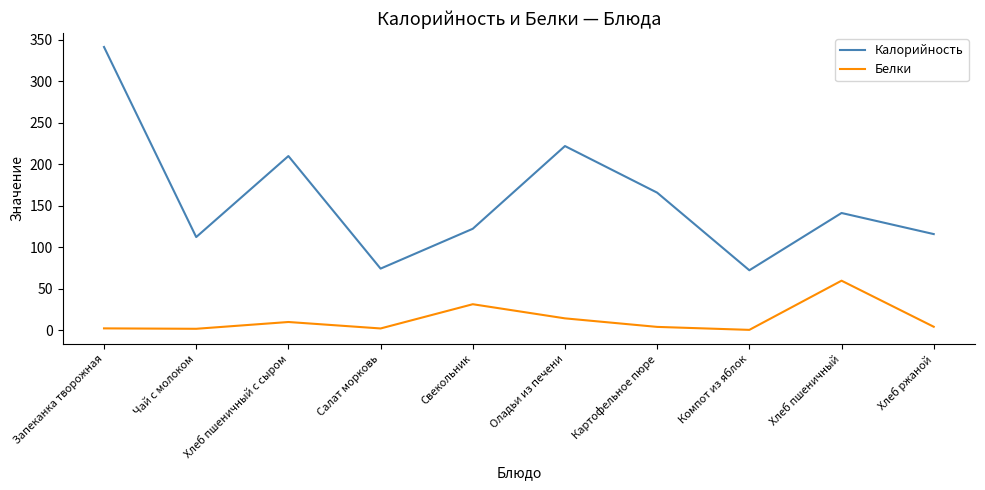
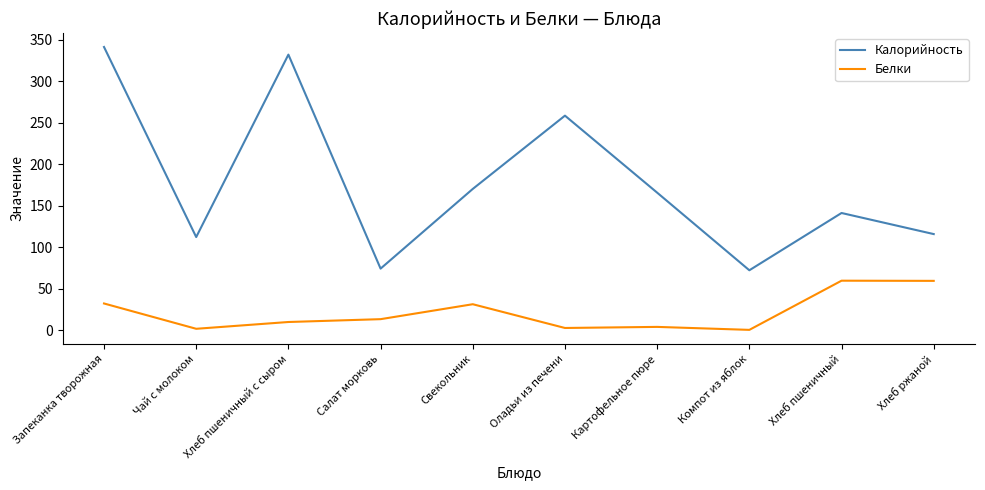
  {
    "Калорийность": {
      "Запеканка творожная": 340,
      "Чай с молоком": 110,
-     "Хлеб пшеничный с сыром": 210,
+     "Хлеб пшеничный с сыром": 330,
      "Салат морковь": 70,
-     "Свекольник": 120,
-     "Оладьи из печени": 220,
+     "Свекольник": 170,
+     "Оладьи из печени": 260,
      "Картофельное пюре": 170,
      "Компот из яблок": 70,
      "Хлеб пшеничный": 140,
      "Хлеб ржаной": 120
    },
    "Белки": {
-     "Запеканка творожная": 0,
+     "Запеканка творожная": 30,
      "Чай с молоком": 0,
      "Хлеб пшеничный с сыром": 10,
-     "Салат морковь": 0,
+     "Салат морковь": 10,
      "Свекольник": 30,
-     "Оладьи из печени": 10,
+     "Оладьи из печени": 0,
      "Картофельное пюре": 0,
      "Компот из яблок": 0,
      "Хлеб пшеничный": 60,
-     "Хлеб ржаной": 0
+     "Хлеб ржаной": 60
    }
  }
